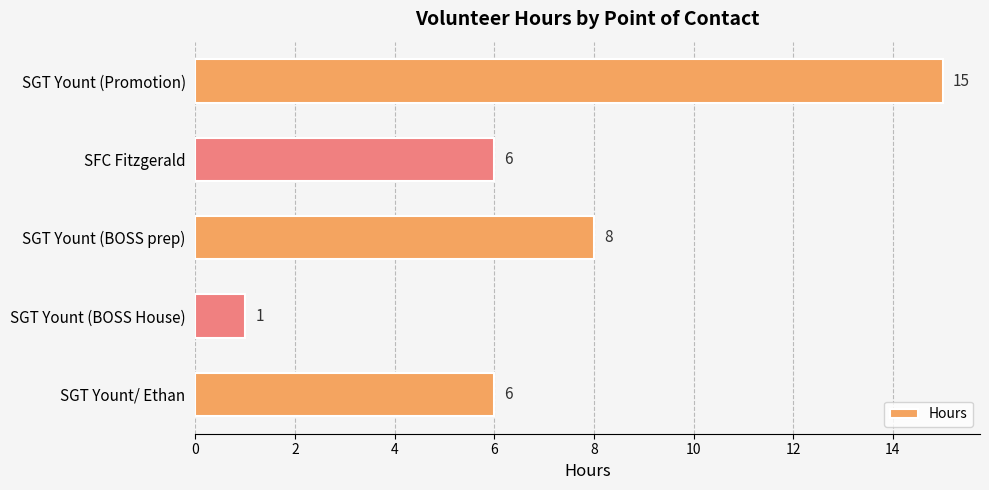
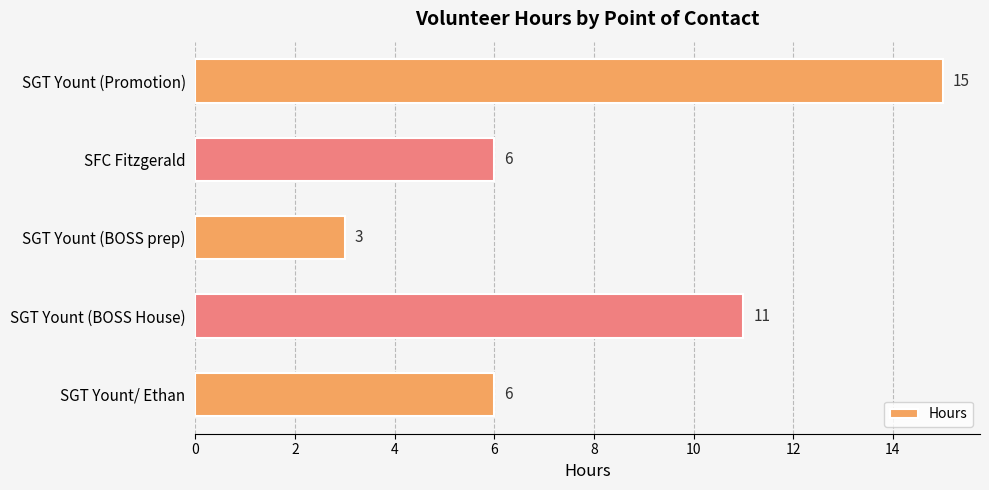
  {
    "SGT Yount (Promotion)": 15,
    "SFC Fitzgerald": 6,
-   "SGT Yount (BOSS prep)": 8,
-   "SGT Yount (BOSS House)": 1,
+   "SGT Yount (BOSS prep)": 3,
+   "SGT Yount (BOSS House)": 11,
    "SGT Yount/ Ethan": 6
  }
